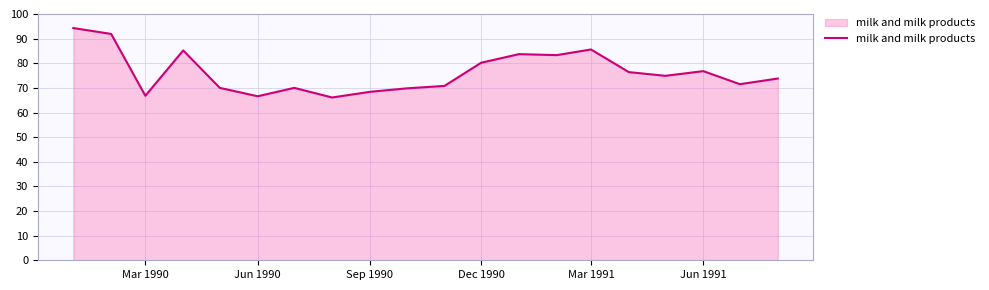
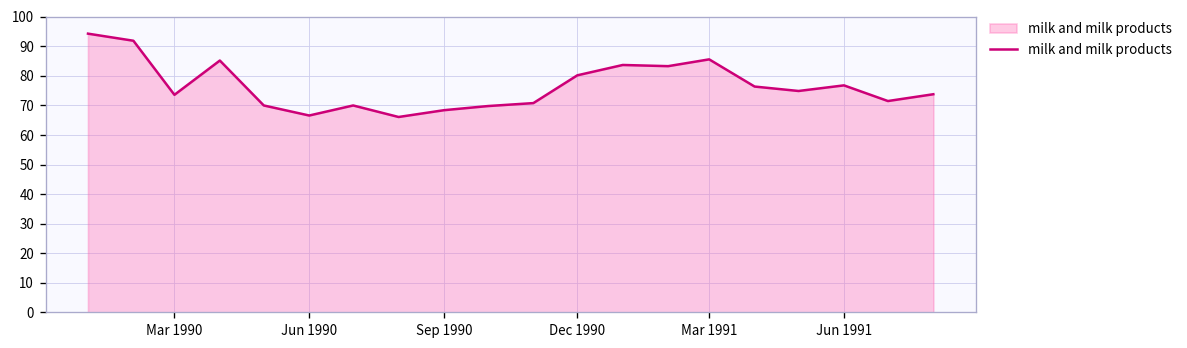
  {
-   "Mar 1990": 67,
+   "Mar 1990": 74,
    "Jun 1990": 67,
    "Sep 1990": 68,
    "Dec 1990": 80,
    "Mar 1991": 86,
    "Jun 1991": 77
  }
